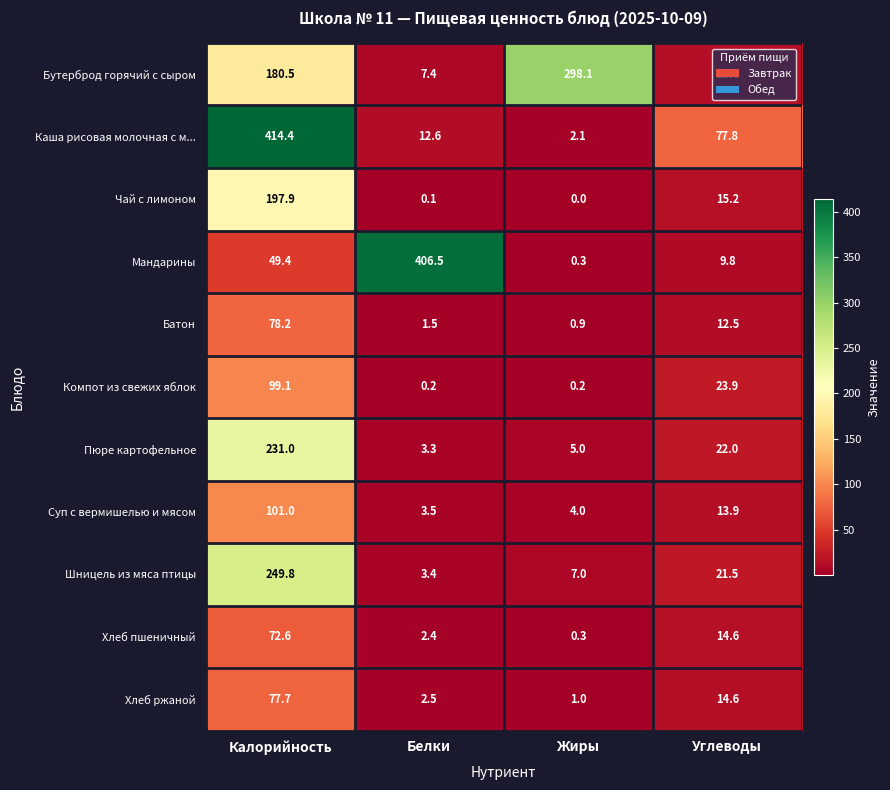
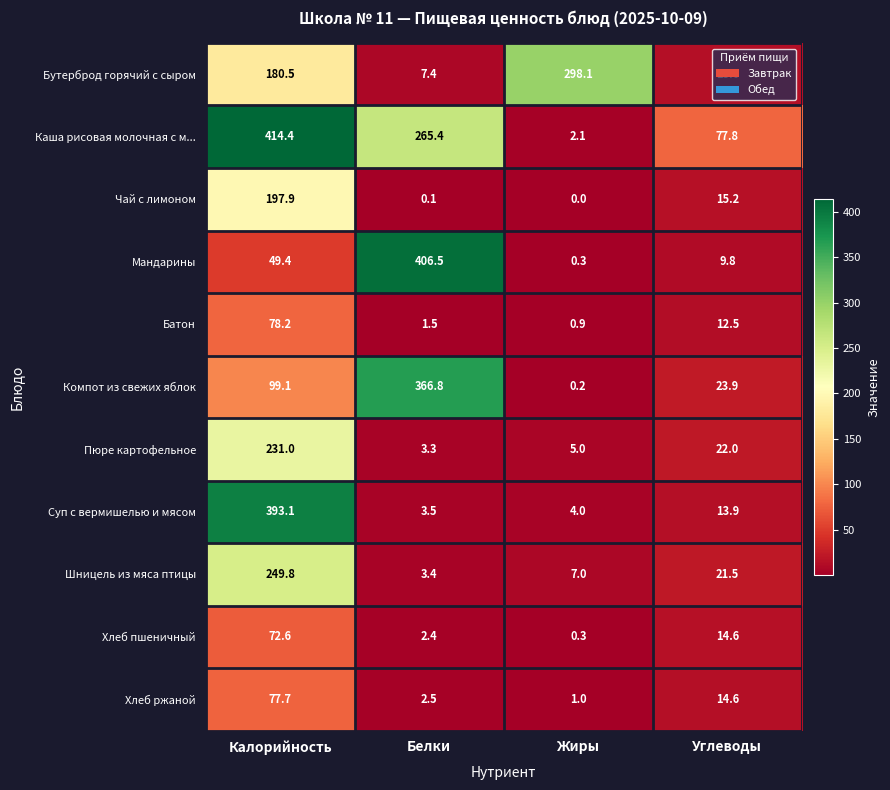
  {
    "Бутерброд горячий с сыром": {
      "Калорийность": 180.5,
      "Белки": 7.4,
      "Жиры": 298.1
    },
    "Каша рисовая молочная с м...": {
      "Калорийность": 414.4,
-     "Белки": 12.6,
+     "Белки": 265.4,
      "Жиры": 2.1,
      "Углеводы": 77.8
    },
    "Чай с лимоном": {
      "Калорийность": 197.9,
      "Белки": 0.1,
      "Жиры": 0.0,
      "Углеводы": 15.2
    },
    "Мандарины": {
      "Калорийность": 49.4,
      "Белки": 406.5,
      "Жиры": 0.3,
      "Углеводы": 9.8
    },
    "Батон": {
      "Калорийность": 78.2,
      "Белки": 1.5,
      "Жиры": 0.9,
      "Углеводы": 12.5
    },
    "Компот из свежих яблок": {
      "Калорийность": 99.1,
-     "Белки": 0.2,
+     "Белки": 366.8,
      "Жиры": 0.2,
      "Углеводы": 23.9
    },
    "Пюре картофельное": {
      "Калорийность": 231.0,
      "Белки": 3.3,
      "Жиры": 5.0,
      "Углеводы": 22.0
    },
    "Суп с вермишелью и мясом": {
-     "Калорийность": 101.0,
+     "Калорийность": 393.1,
      "Белки": 3.5,
      "Жиры": 4.0,
      "Углеводы": 13.9
    },
    "Шницель из мяса птицы": {
      "Калорийность": 249.8,
      "Белки": 3.4,
      "Жиры": 7.0,
      "Углеводы": 21.5
    },
    "Хлеб пшеничный": {
      "Калорийность": 72.6,
      "Белки": 2.4,
      "Жиры": 0.3,
      "Углеводы": 14.6
    },
    "Хлеб ржаной": {
      "Калорийность": 77.7,
      "Белки": 2.5,
      "Жиры": 1.0,
      "Углеводы": 14.6
    }
  }
